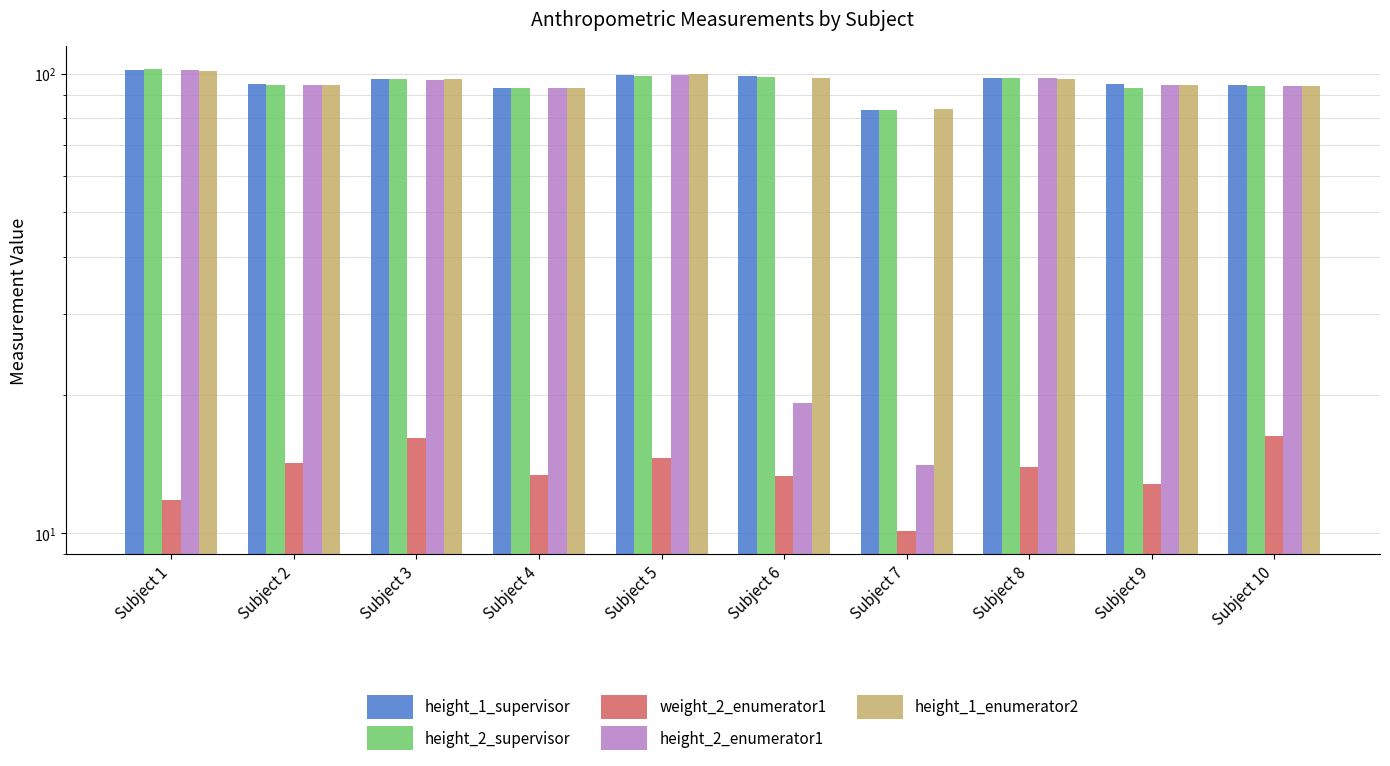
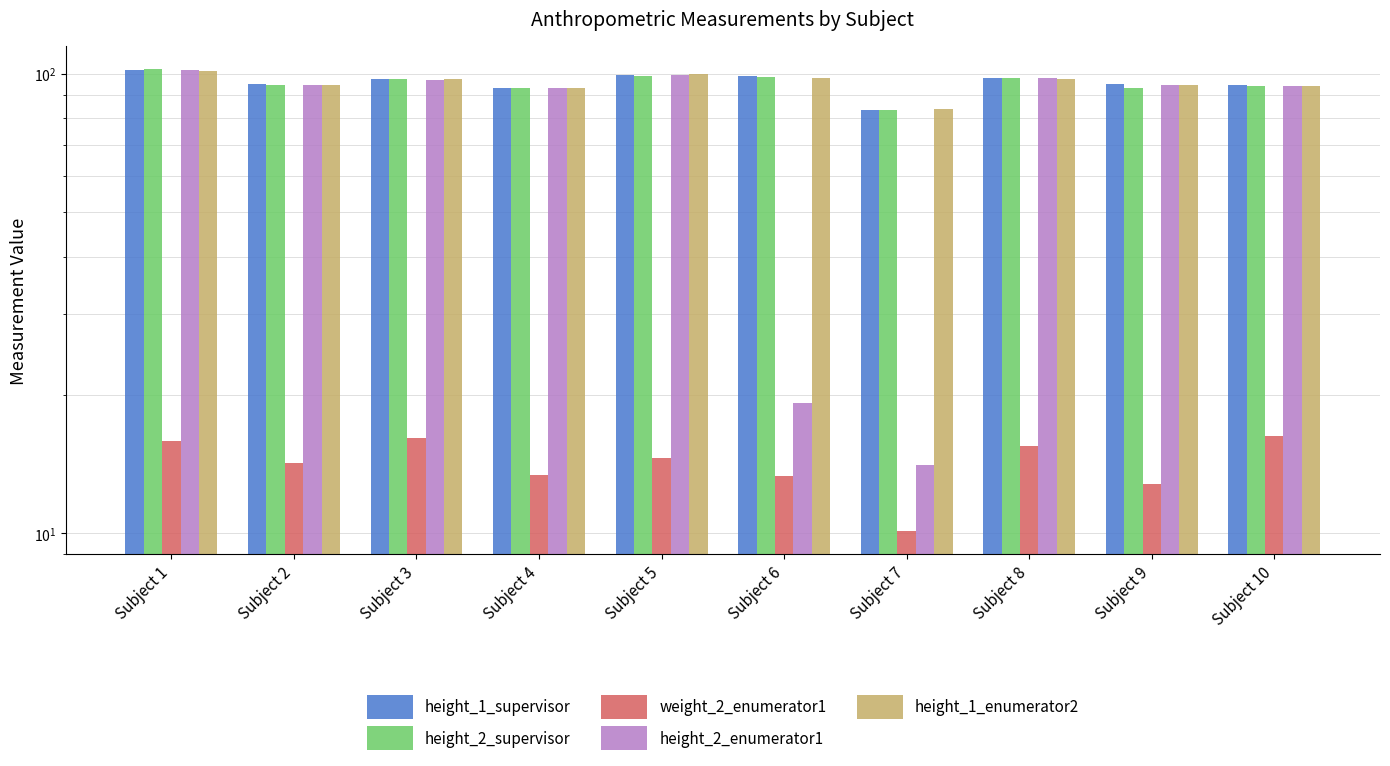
  {
    "height_1_supervisor": {
      "Subject 1": 102,
      "Subject 2": 95,
      "Subject 3": 97,
      "Subject 4": 93,
      "Subject 5": 100,
      "Subject 6": 99,
      "Subject 7": 84,
      "Subject 8": 98,
      "Subject 9": 95,
      "Subject 10": 95
    },
    "height_2_supervisor": {
      "Subject 1": 102,
      "Subject 2": 94,
      "Subject 3": 97,
      "Subject 4": 93,
      "Subject 5": 99,
      "Subject 6": 98,
      "Subject 7": 84,
      "Subject 8": 98,
      "Subject 9": 93,
      "Subject 10": 94
    },
    "weight_2_enumerator1": {
-     "Subject 1": 11.8,
+     "Subject 1": 15.9,
      "Subject 2": 14.2,
      "Subject 3": 16.1,
      "Subject 4": 13.4,
      "Subject 5": 14.6,
      "Subject 6": 13.3,
      "Subject 7": 10.1,
-     "Subject 8": 13.9,
+     "Subject 8": 15.5,
      "Subject 9": 12.8,
      "Subject 10": 16.3
    },
    "height_2_enumerator1": {
      "Subject 1": 102,
      "Subject 2": 94,
      "Subject 3": 97,
      "Subject 4": 93,
      "Subject 5": 99,
      "Subject 6": 19.2,
      "Subject 7": 14.1,
      "Subject 8": 98,
      "Subject 9": 94,
      "Subject 10": 94
    },
    "height_1_enumerator2": {
      "Subject 1": 102,
      "Subject 2": 95,
      "Subject 3": 97,
      "Subject 4": 93,
      "Subject 5": 100,
      "Subject 6": 98,
      "Subject 7": 84,
      "Subject 8": 98,
      "Subject 9": 95,
      "Subject 10": 94
    }
  }
